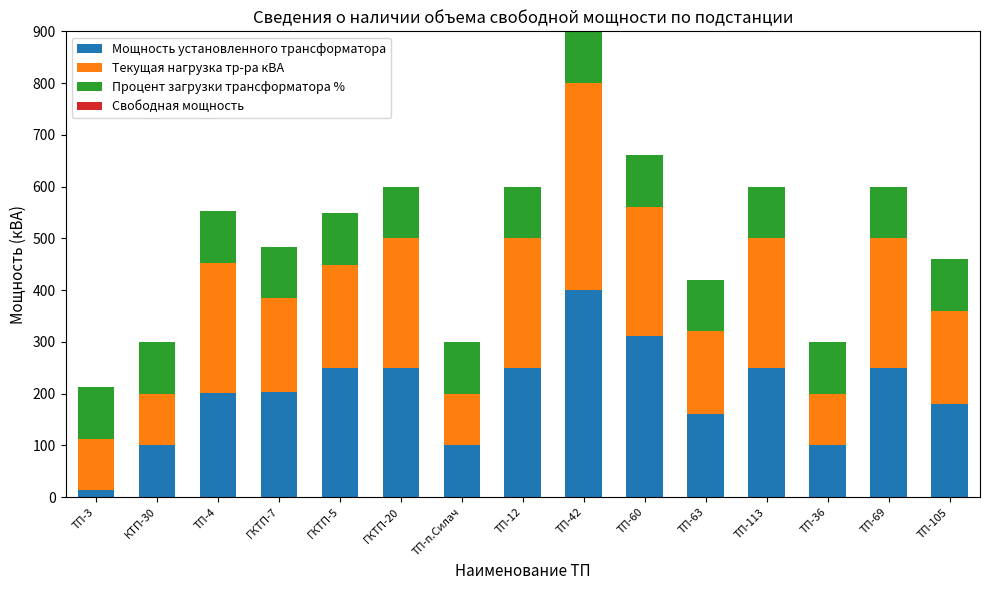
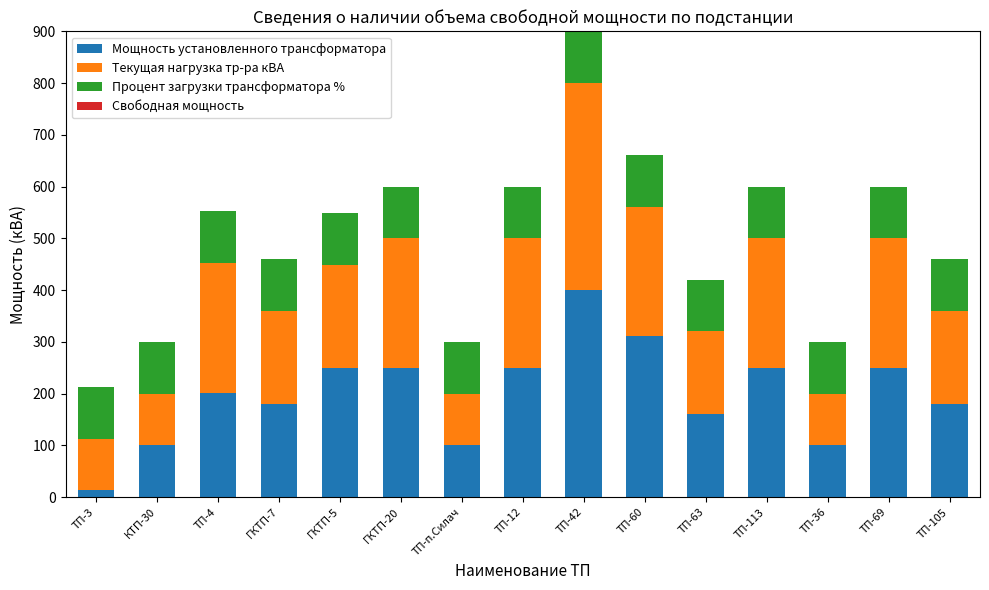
  {
    "Мощность установленного трансформатора": {
      "ТП-3": 10,
      "КТП-30": 100,
      "ТП-4": 200,
-     "ГКТП-7": 200,
+     "ГКТП-7": 180,
      "ГКТП-5": 250,
      "ГКТП-20": 250,
      "ТП-п.Силач": 100,
      "ТП-12": 250,
      "ТП-42": 400,
      "ТП-60": 310,
      "ТП-63": 160,
      "ТП-113": 250,
      "ТП-36": 100,
      "ТП-69": 250,
      "ТП-105": 180
    },
    "Текущая нагрузка тр-ра кВА": {
      "ТП-3": 100,
      "КТП-30": 100,
      "ТП-4": 250,
      "ГКТП-7": 180,
      "ГКТП-5": 200,
      "ГКТП-20": 250,
      "ТП-п.Силач": 100,
      "ТП-12": 250,
      "ТП-42": 400,
      "ТП-60": 250,
      "ТП-63": 160,
      "ТП-113": 250,
      "ТП-36": 100,
      "ТП-69": 250,
      "ТП-105": 180
    }
  }
